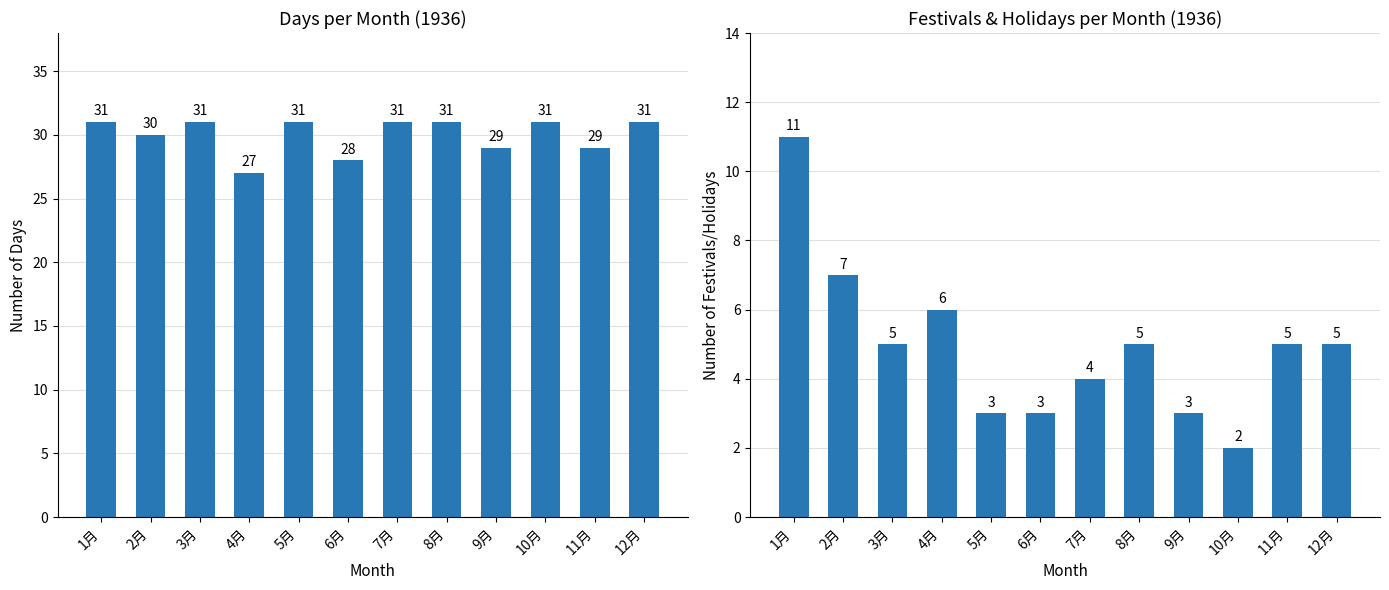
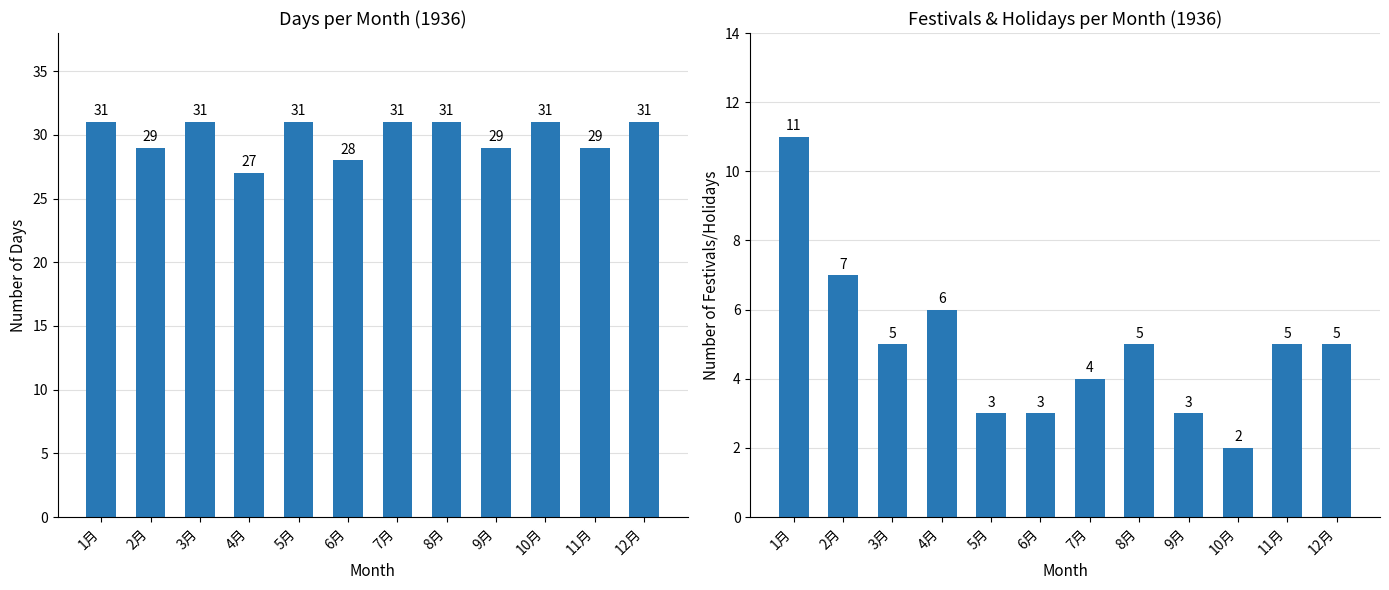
  {
    "Days per Month (1936)": {
      "1月": 31,
-     "2月": 30,
+     "2月": 29,
      "3月": 31,
      "4月": 27,
      "5月": 31,
      "6月": 28,
      "7月": 31,
      "8月": 31,
      "9月": 29,
      "10月": 31,
      "11月": 29,
      "12月": 31
    },
    "Festivals & Holidays per Month (1936)": {
      "1月": 11,
      "2月": 7,
      "3月": 5,
      "4月": 6,
      "5月": 3,
      "6月": 3,
      "7月": 4,
      "8月": 5,
      "9月": 3,
      "10月": 2,
      "11月": 5,
      "12月": 5
    }
  }
